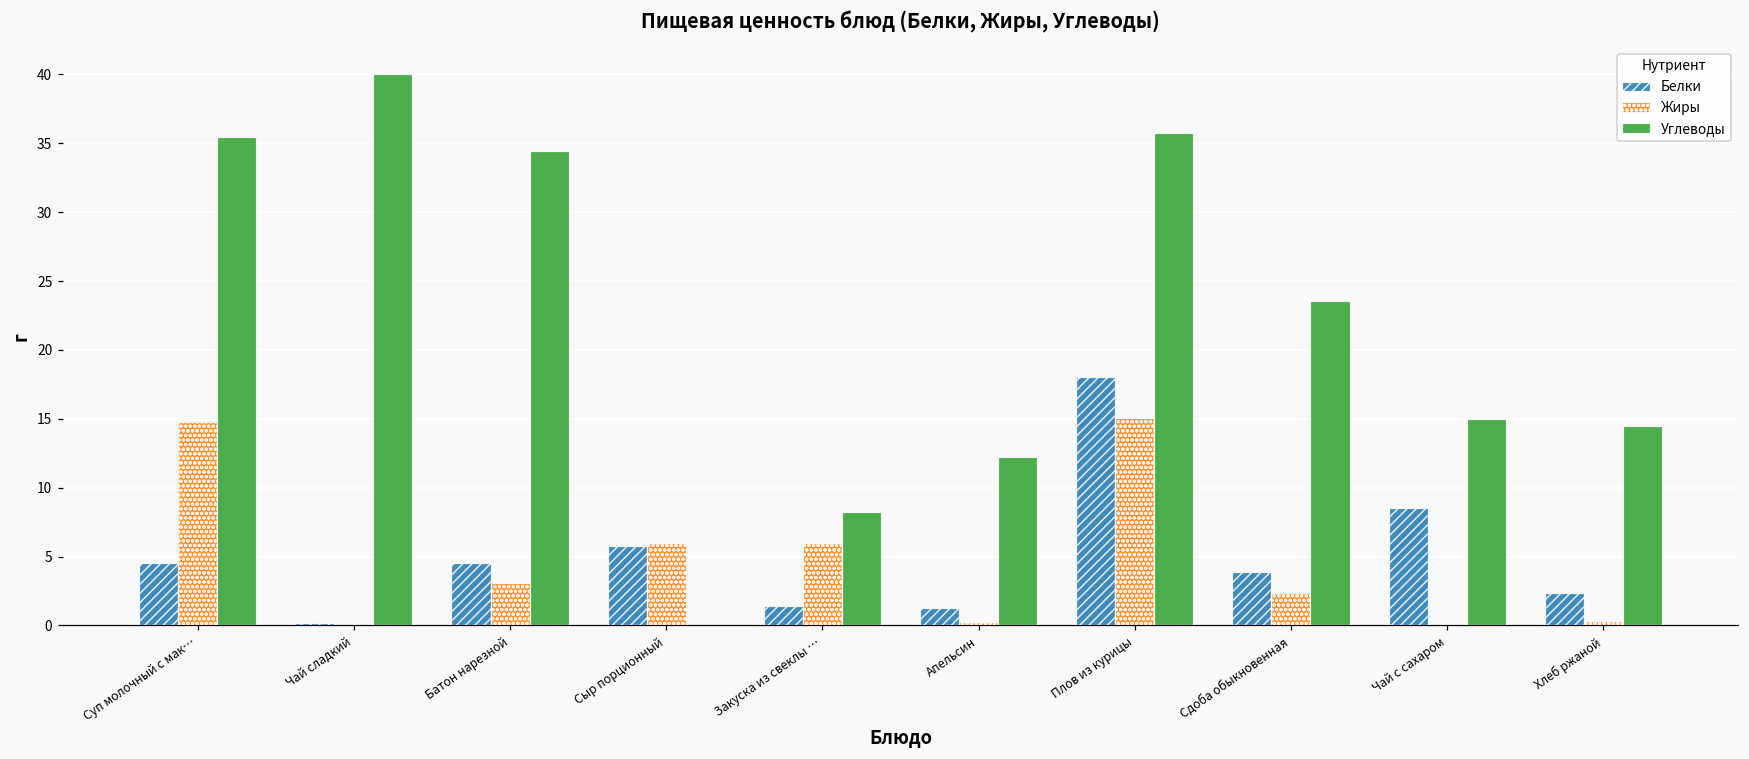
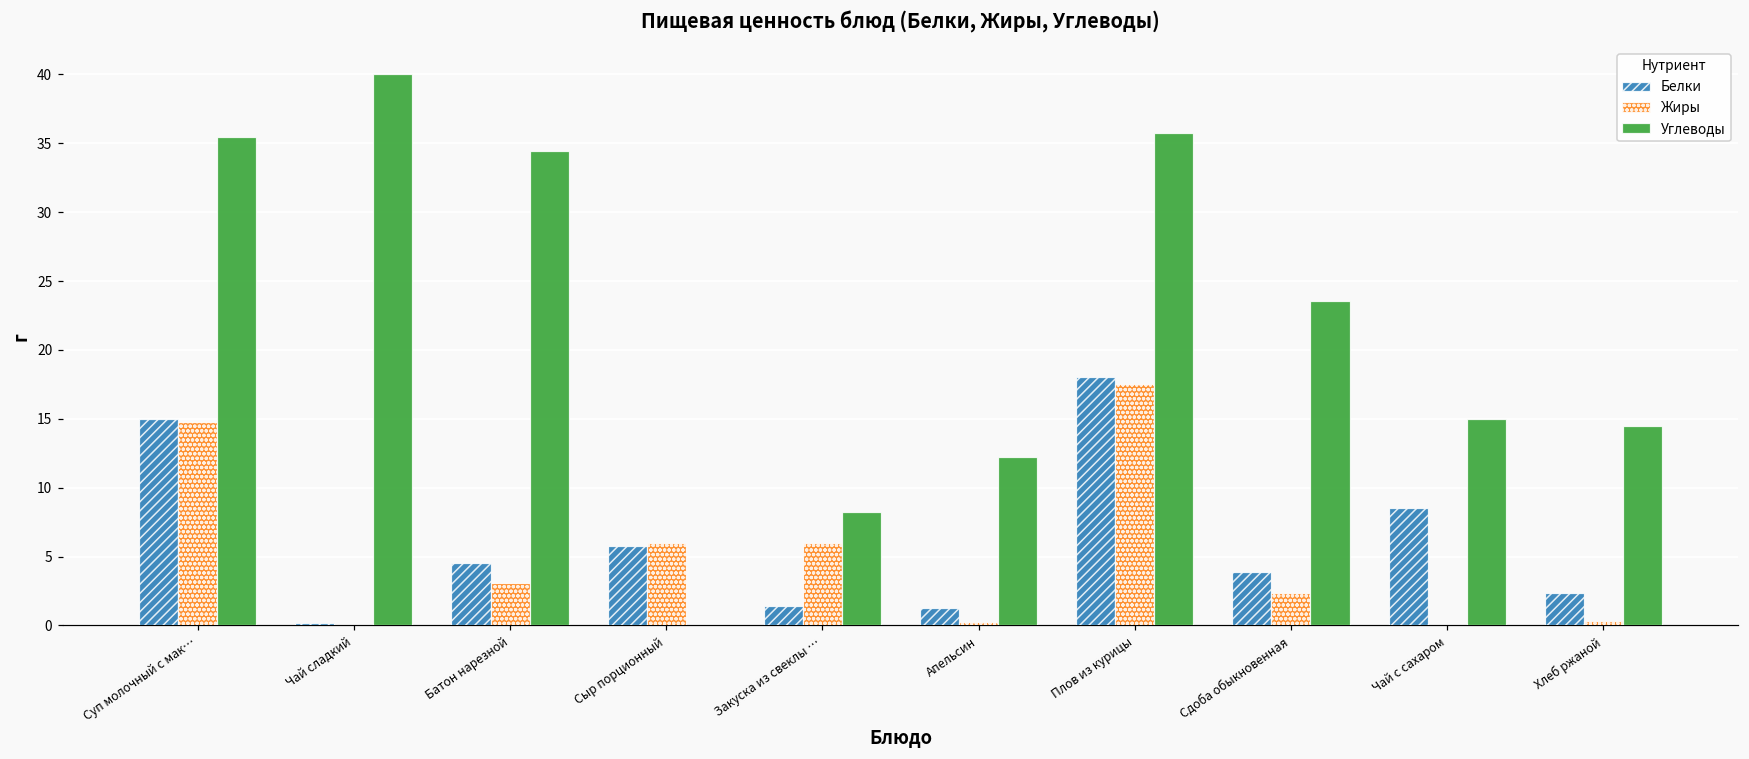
  {
    "Белки": {
-     "Суп молочный с мак…": 4.5,
+     "Суп молочный с мак…": 15.0,
      "Чай сладкий": 0.2,
      "Батон нарезной": 4.5,
      "Сыр порционный": 5.8,
      "Закуска из свеклы …": 1.4,
      "Апельсин": 1.3,
      "Плов из курицы": 18.0,
      "Сдоба обыкновенная": 3.9,
      "Чай с сахаром": 8.5,
      "Хлеб ржаной": 2.4
    },
    "Жиры": {
      "Суп молочный с мак…": 14.7,
      "Чай сладкий": 0.0,
      "Батон нарезной": 3.1,
      "Сыр порционный": 6.0,
      "Закуска из свеклы …": 6.0,
      "Апельсин": 0.2,
-     "Плов из курицы": 15.1,
+     "Плов из курицы": 17.5,
      "Сдоба обыкновенная": 2.4,
      "Хлеб ржаной": 0.3
    },
    "Углеводы": {
      "Суп молочный с мак…": 35.5,
      "Чай сладкий": 40.0,
      "Батон нарезной": 34.5,
      "Сыр порционный": 0.0,
      "Закуска из свеклы …": 8.3,
      "Апельсин": 12.2,
      "Плов из курицы": 35.7,
      "Сдоба обыкновенная": 23.6,
      "Чай с сахаром": 15.0,
      "Хлеб ржаной": 14.5
    }
  }
